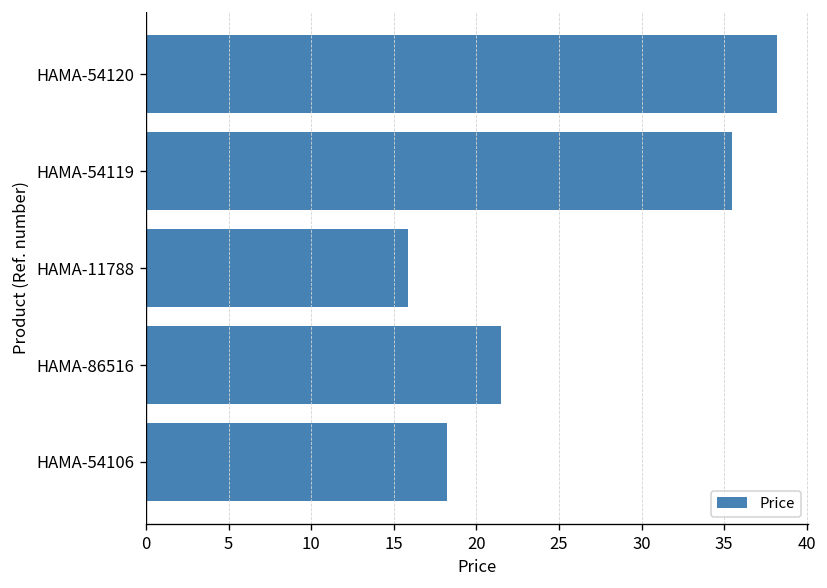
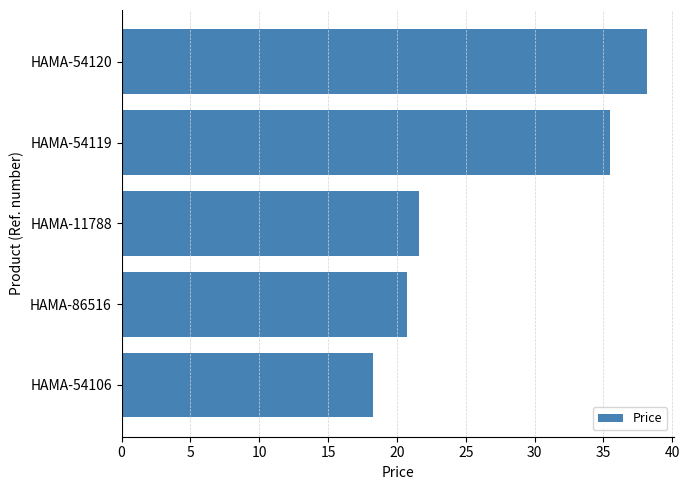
  {
    "HAMA-54120": 38.2,
    "HAMA-54119": 35.5,
-   "HAMA-11788": 15.8,
-   "HAMA-86516": 21.5,
+   "HAMA-11788": 21.6,
+   "HAMA-86516": 20.7,
    "HAMA-54106": 18.2
  }
